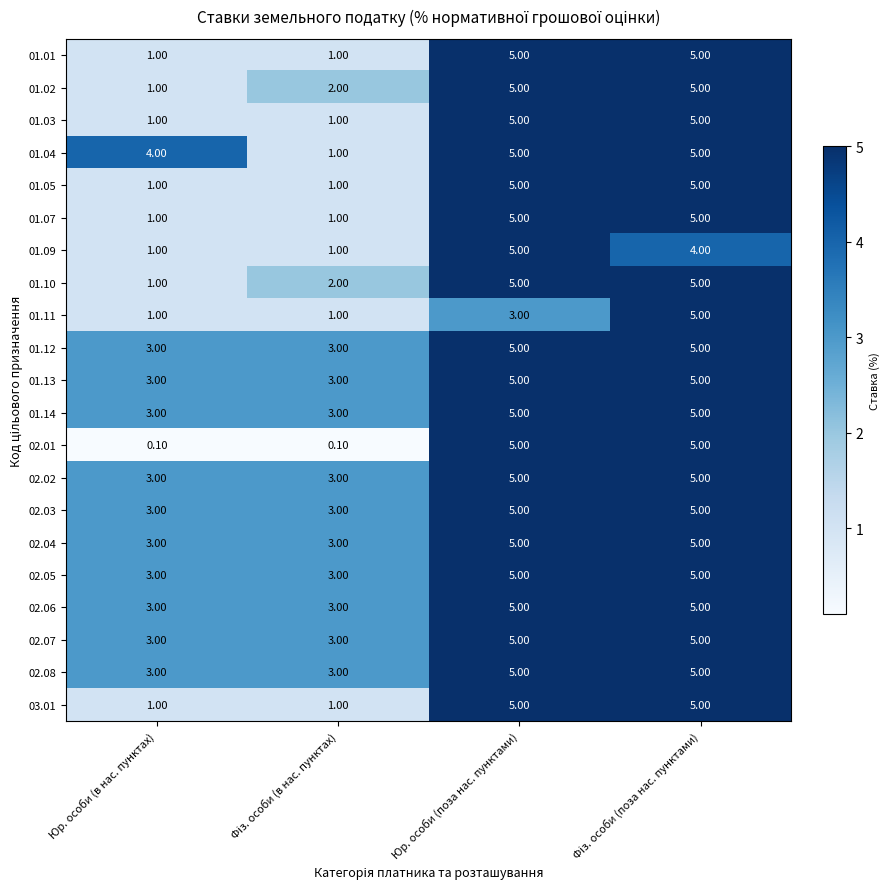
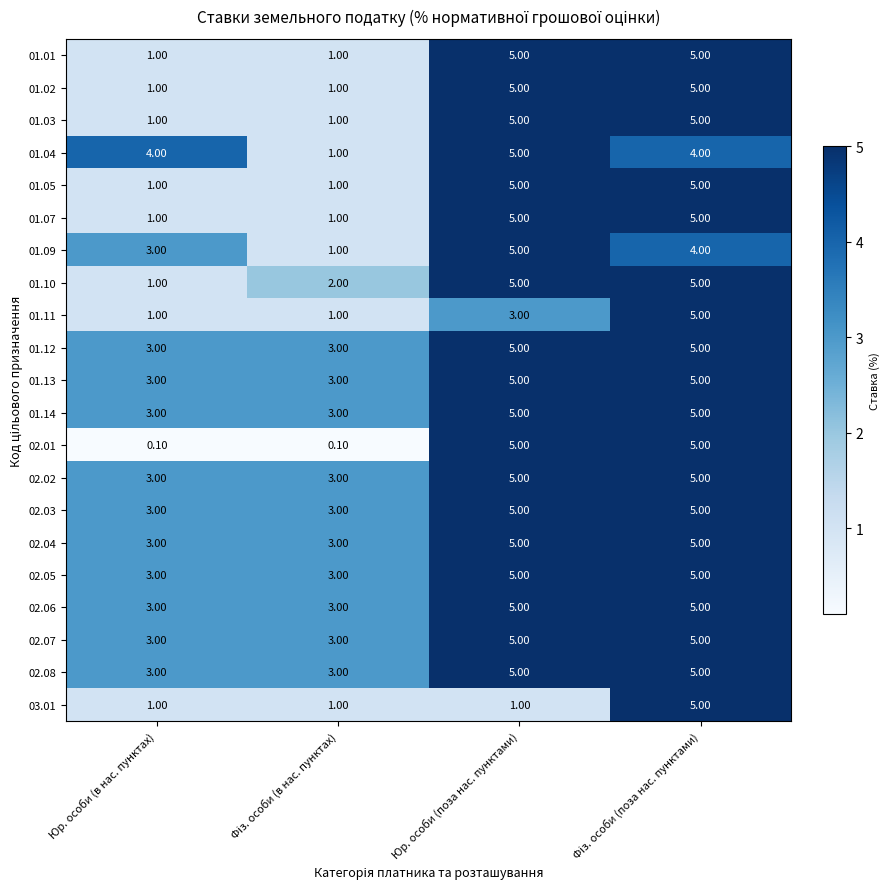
  {
    "01.01": {
      "Юр. особи (в нас. пунктах)": 1.00,
      "Фіз. особи (в нас. пунктах)": 1.00,
      "Юр. особи (поза нас. пунктами)": 5.00,
      "Фіз. особи (поза нас. пунктами)": 5.00
    },
    "01.02": {
      "Юр. особи (в нас. пунктах)": 1.00,
-     "Фіз. особи (в нас. пунктах)": 2.00,
+     "Фіз. особи (в нас. пунктах)": 1.00,
      "Юр. особи (поза нас. пунктами)": 5.00,
      "Фіз. особи (поза нас. пунктами)": 5.00
    },
    "01.03": {
      "Юр. особи (в нас. пунктах)": 1.00,
      "Фіз. особи (в нас. пунктах)": 1.00,
      "Юр. особи (поза нас. пунктами)": 5.00,
      "Фіз. особи (поза нас. пунктами)": 5.00
    },
    "01.04": {
      "Юр. особи (в нас. пунктах)": 4.00,
      "Фіз. особи (в нас. пунктах)": 1.00,
      "Юр. особи (поза нас. пунктами)": 5.00,
-     "Фіз. особи (поза нас. пунктами)": 5.00
+     "Фіз. особи (поза нас. пунктами)": 4.00
    },
    "01.05": {
      "Юр. особи (в нас. пунктах)": 1.00,
      "Фіз. особи (в нас. пунктах)": 1.00,
      "Юр. особи (поза нас. пунктами)": 5.00,
      "Фіз. особи (поза нас. пунктами)": 5.00
    },
    "01.07": {
      "Юр. особи (в нас. пунктах)": 1.00,
      "Фіз. особи (в нас. пунктах)": 1.00,
      "Юр. особи (поза нас. пунктами)": 5.00,
      "Фіз. особи (поза нас. пунктами)": 5.00
    },
    "01.09": {
-     "Юр. особи (в нас. пунктах)": 1.00,
+     "Юр. особи (в нас. пунктах)": 3.00,
      "Фіз. особи (в нас. пунктах)": 1.00,
      "Юр. особи (поза нас. пунктами)": 5.00,
      "Фіз. особи (поза нас. пунктами)": 4.00
    },
    "01.10": {
      "Юр. особи (в нас. пунктах)": 1.00,
      "Фіз. особи (в нас. пунктах)": 2.00,
      "Юр. особи (поза нас. пунктами)": 5.00,
      "Фіз. особи (поза нас. пунктами)": 5.00
    },
    "01.11": {
      "Юр. особи (в нас. пунктах)": 1.00,
      "Фіз. особи (в нас. пунктах)": 1.00,
      "Юр. особи (поза нас. пунктами)": 3.00,
      "Фіз. особи (поза нас. пунктами)": 5.00
    },
    "01.12": {
      "Юр. особи (в нас. пунктах)": 3.00,
      "Фіз. особи (в нас. пунктах)": 3.00,
      "Юр. особи (поза нас. пунктами)": 5.00,
      "Фіз. особи (поза нас. пунктами)": 5.00
    },
    "01.13": {
      "Юр. особи (в нас. пунктах)": 3.00,
      "Фіз. особи (в нас. пунктах)": 3.00,
      "Юр. особи (поза нас. пунктами)": 5.00,
      "Фіз. особи (поза нас. пунктами)": 5.00
    },
    "01.14": {
      "Юр. особи (в нас. пунктах)": 3.00,
      "Фіз. особи (в нас. пунктах)": 3.00,
      "Юр. особи (поза нас. пунктами)": 5.00,
      "Фіз. особи (поза нас. пунктами)": 5.00
    },
    "02.01": {
      "Юр. особи (в нас. пунктах)": 0.10,
      "Фіз. особи (в нас. пунктах)": 0.10,
      "Юр. особи (поза нас. пунктами)": 5.00,
      "Фіз. особи (поза нас. пунктами)": 5.00
    },
    "02.02": {
      "Юр. особи (в нас. пунктах)": 3.00,
      "Фіз. особи (в нас. пунктах)": 3.00,
      "Юр. особи (поза нас. пунктами)": 5.00,
      "Фіз. особи (поза нас. пунктами)": 5.00
    },
    "02.03": {
      "Юр. особи (в нас. пунктах)": 3.00,
      "Фіз. особи (в нас. пунктах)": 3.00,
      "Юр. особи (поза нас. пунктами)": 5.00,
      "Фіз. особи (поза нас. пунктами)": 5.00
    },
    "02.04": {
      "Юр. особи (в нас. пунктах)": 3.00,
      "Фіз. особи (в нас. пунктах)": 3.00,
      "Юр. особи (поза нас. пунктами)": 5.00,
      "Фіз. особи (поза нас. пунктами)": 5.00
    },
    "02.05": {
      "Юр. особи (в нас. пунктах)": 3.00,
      "Фіз. особи (в нас. пунктах)": 3.00,
      "Юр. особи (поза нас. пунктами)": 5.00,
      "Фіз. особи (поза нас. пунктами)": 5.00
    },
    "02.06": {
      "Юр. особи (в нас. пунктах)": 3.00,
      "Фіз. особи (в нас. пунктах)": 3.00,
      "Юр. особи (поза нас. пунктами)": 5.00,
      "Фіз. особи (поза нас. пунктами)": 5.00
    },
    "02.07": {
      "Юр. особи (в нас. пунктах)": 3.00,
      "Фіз. особи (в нас. пунктах)": 3.00,
      "Юр. особи (поза нас. пунктами)": 5.00,
      "Фіз. особи (поза нас. пунктами)": 5.00
    },
    "02.08": {
      "Юр. особи (в нас. пунктах)": 3.00,
      "Фіз. особи (в нас. пунктах)": 3.00,
      "Юр. особи (поза нас. пунктами)": 5.00,
      "Фіз. особи (поза нас. пунктами)": 5.00
    },
    "03.01": {
      "Юр. особи (в нас. пунктах)": 1.00,
      "Фіз. особи (в нас. пунктах)": 1.00,
-     "Юр. особи (поза нас. пунктами)": 5.00,
+     "Юр. особи (поза нас. пунктами)": 1.00,
      "Фіз. особи (поза нас. пунктами)": 5.00
    }
  }
